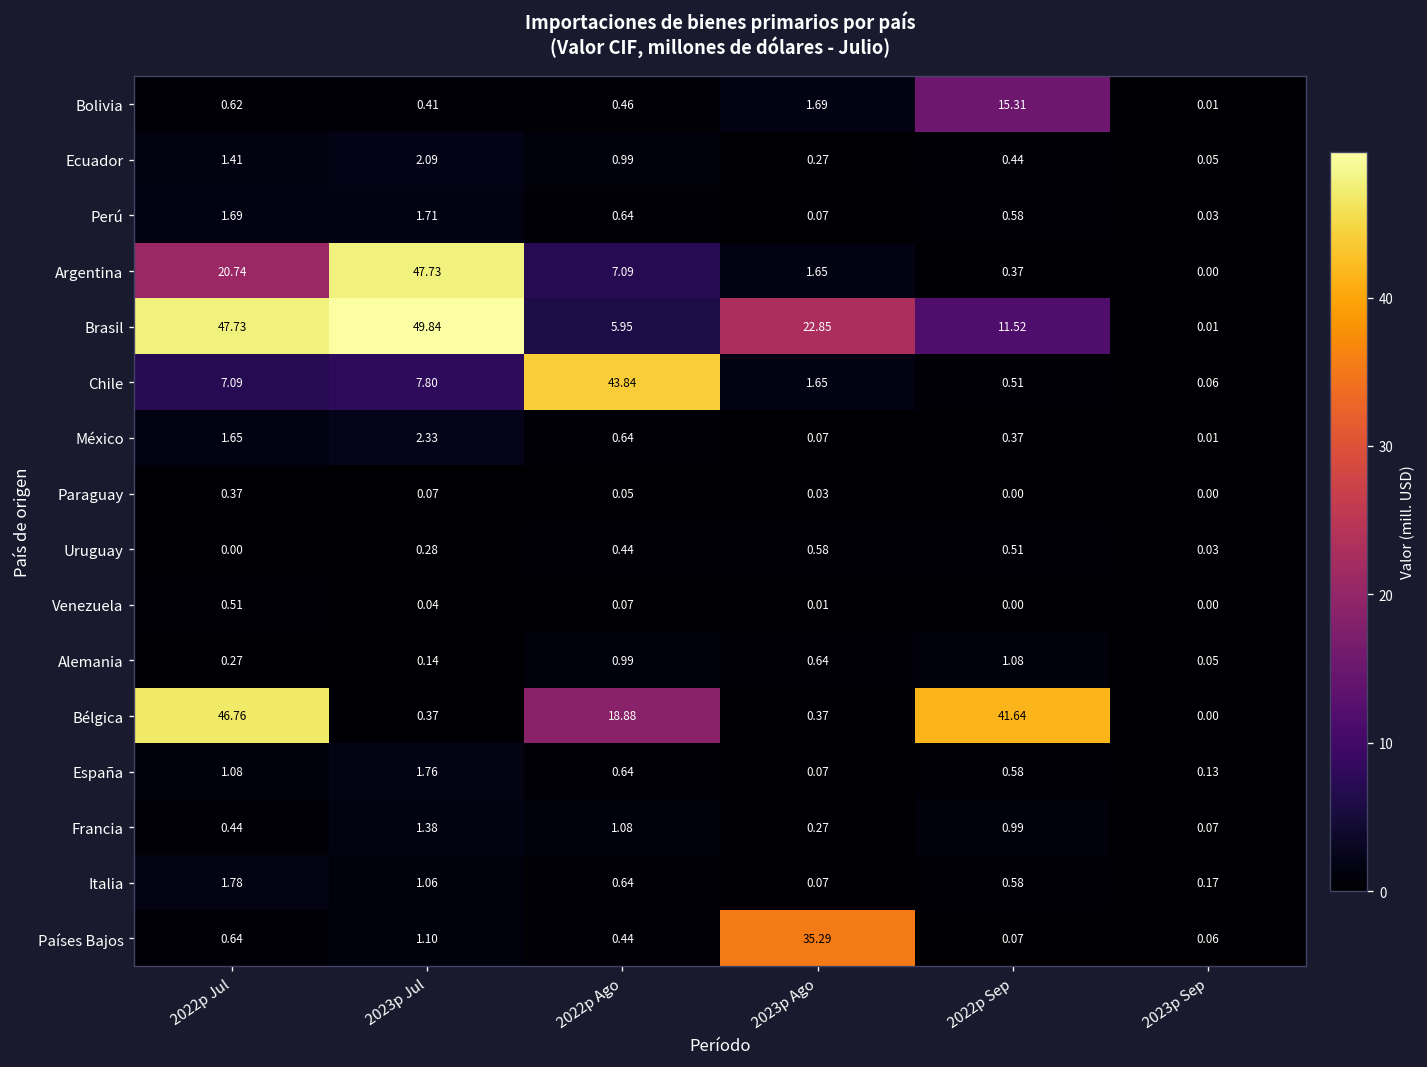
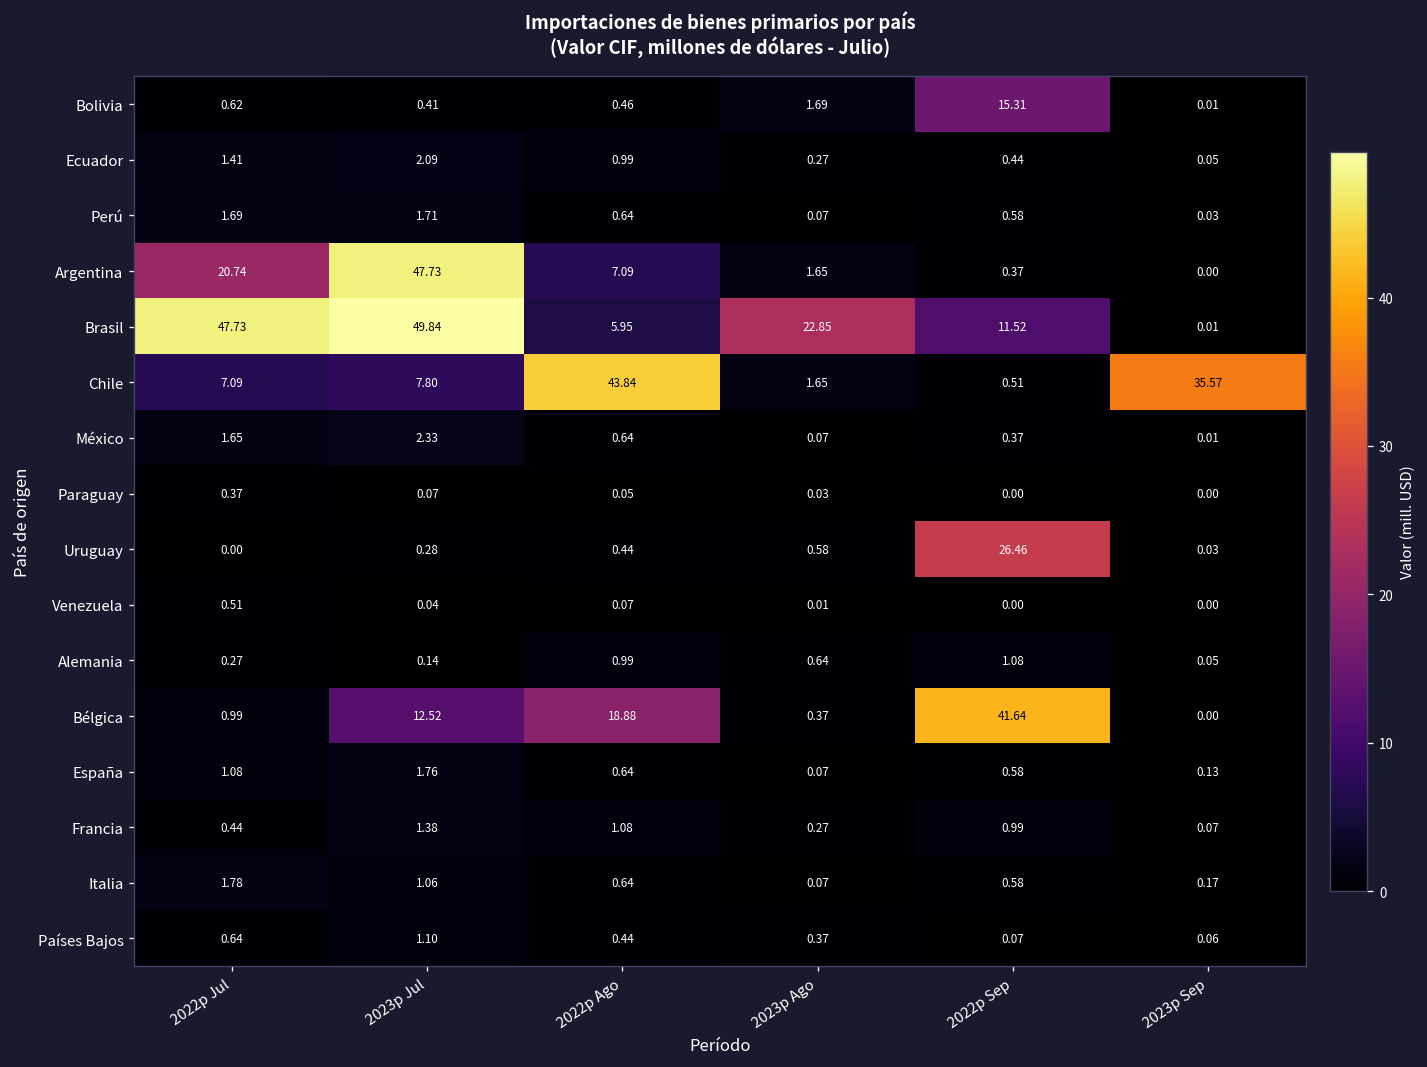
  {
    "Bolivia": {
      "2022p Jul": 0.62,
      "2023p Jul": 0.41,
      "2022p Ago": 0.46,
      "2023p Ago": 1.69,
      "2022p Sep": 15.31,
      "2023p Sep": 0.01
    },
    "Ecuador": {
      "2022p Jul": 1.41,
      "2023p Jul": 2.09,
      "2022p Ago": 0.99,
      "2023p Ago": 0.27,
      "2022p Sep": 0.44,
      "2023p Sep": 0.05
    },
    "Perú": {
      "2022p Jul": 1.69,
      "2023p Jul": 1.71,
      "2022p Ago": 0.64,
      "2023p Ago": 0.07,
      "2022p Sep": 0.58,
      "2023p Sep": 0.03
    },
    "Argentina": {
      "2022p Jul": 20.74,
      "2023p Jul": 47.73,
      "2022p Ago": 7.09,
      "2023p Ago": 1.65,
      "2022p Sep": 0.37,
      "2023p Sep": 0.00
    },
    "Brasil": {
      "2022p Jul": 47.73,
      "2023p Jul": 49.84,
      "2022p Ago": 5.95,
      "2023p Ago": 22.85,
      "2022p Sep": 11.52,
      "2023p Sep": 0.01
    },
    "Chile": {
      "2022p Jul": 7.09,
      "2023p Jul": 7.80,
      "2022p Ago": 43.84,
      "2023p Ago": 1.65,
      "2022p Sep": 0.51,
-     "2023p Sep": 0.06
+     "2023p Sep": 35.57
    },
    "México": {
      "2022p Jul": 1.65,
      "2023p Jul": 2.33,
      "2022p Ago": 0.64,
      "2023p Ago": 0.07,
      "2022p Sep": 0.37,
      "2023p Sep": 0.01
    },
    "Paraguay": {
      "2022p Jul": 0.37,
      "2023p Jul": 0.07,
      "2022p Ago": 0.05,
      "2023p Ago": 0.03,
      "2022p Sep": 0.00,
      "2023p Sep": 0.00
    },
    "Uruguay": {
      "2022p Jul": 0.00,
      "2023p Jul": 0.28,
      "2022p Ago": 0.44,
      "2023p Ago": 0.58,
-     "2022p Sep": 0.51,
+     "2022p Sep": 26.46,
      "2023p Sep": 0.03
    },
    "Venezuela": {
      "2022p Jul": 0.51,
      "2023p Jul": 0.04,
      "2022p Ago": 0.07,
      "2023p Ago": 0.01,
      "2022p Sep": 0.00,
      "2023p Sep": 0.00
    },
    "Alemania": {
      "2022p Jul": 0.27,
      "2023p Jul": 0.14,
      "2022p Ago": 0.99,
      "2023p Ago": 0.64,
      "2022p Sep": 1.08,
      "2023p Sep": 0.05
    },
    "Bélgica": {
-     "2022p Jul": 46.76,
-     "2023p Jul": 0.37,
+     "2022p Jul": 0.99,
+     "2023p Jul": 12.52,
      "2022p Ago": 18.88,
      "2023p Ago": 0.37,
      "2022p Sep": 41.64,
      "2023p Sep": 0.00
    },
    "España": {
      "2022p Jul": 1.08,
      "2023p Jul": 1.76,
      "2022p Ago": 0.64,
      "2023p Ago": 0.07,
      "2022p Sep": 0.58,
      "2023p Sep": 0.13
    },
    "Francia": {
      "2022p Jul": 0.44,
      "2023p Jul": 1.38,
      "2022p Ago": 1.08,
      "2023p Ago": 0.27,
      "2022p Sep": 0.99,
      "2023p Sep": 0.07
    },
    "Italia": {
      "2022p Jul": 1.78,
      "2023p Jul": 1.06,
      "2022p Ago": 0.64,
      "2023p Ago": 0.07,
      "2022p Sep": 0.58,
      "2023p Sep": 0.17
    },
    "Países Bajos": {
      "2022p Jul": 0.64,
      "2023p Jul": 1.10,
      "2022p Ago": 0.44,
-     "2023p Ago": 35.29,
+     "2023p Ago": 0.37,
      "2022p Sep": 0.07,
      "2023p Sep": 0.06
    }
  }
